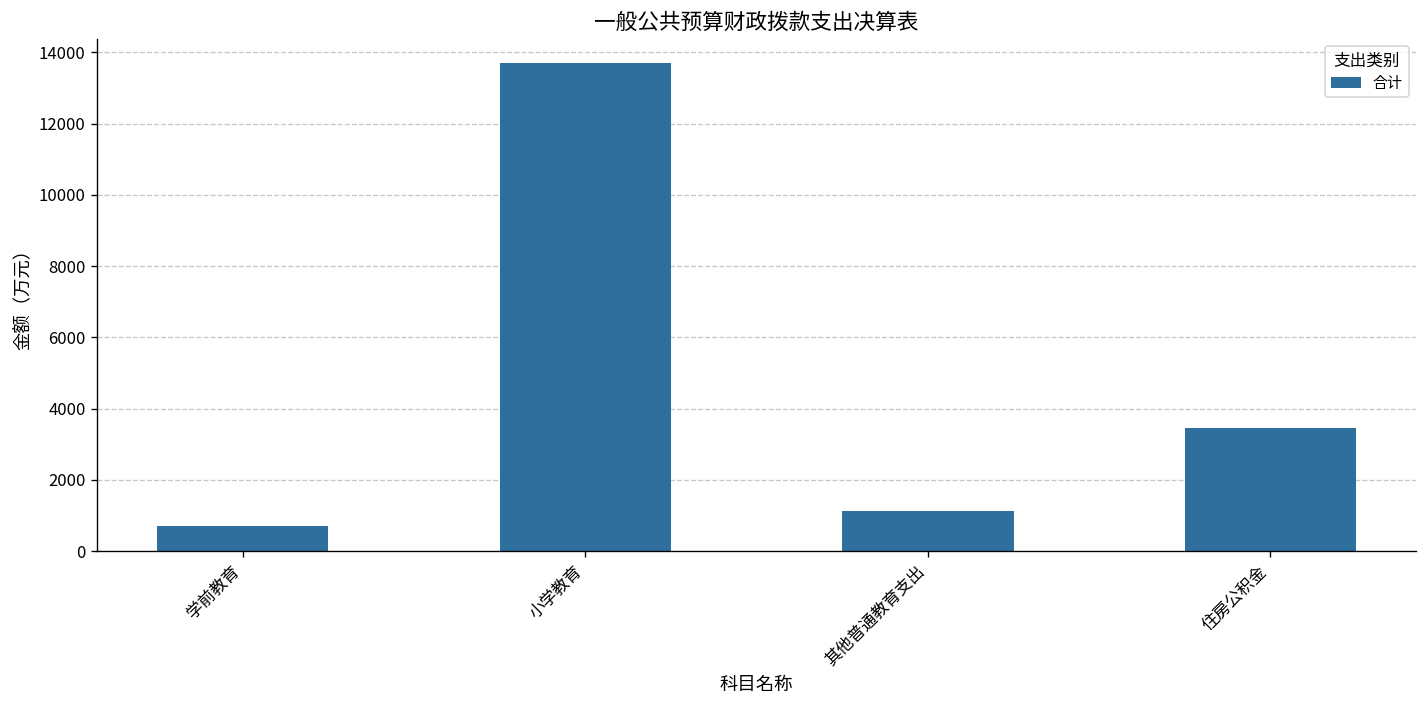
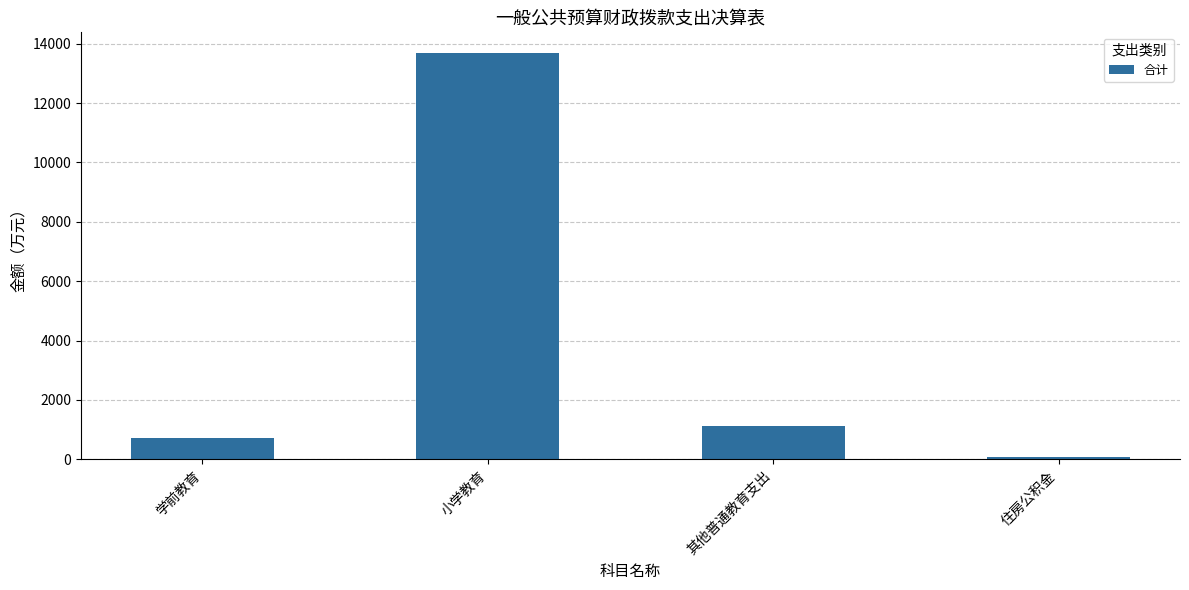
  {
    "学前教育": 700,
    "小学教育": 13700,
    "其他普通教育支出": 1100,
-   "住房公积金": 3500
+   "住房公积金": 100
  }
